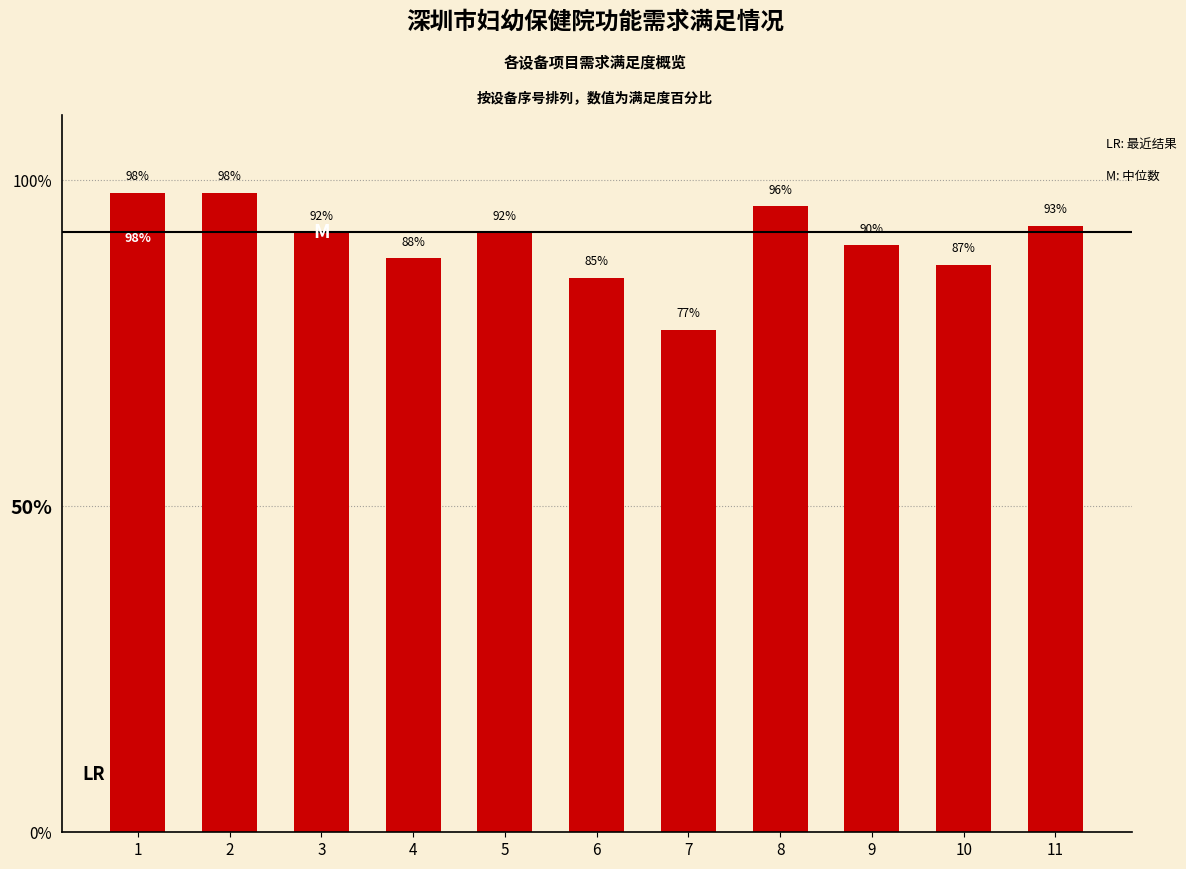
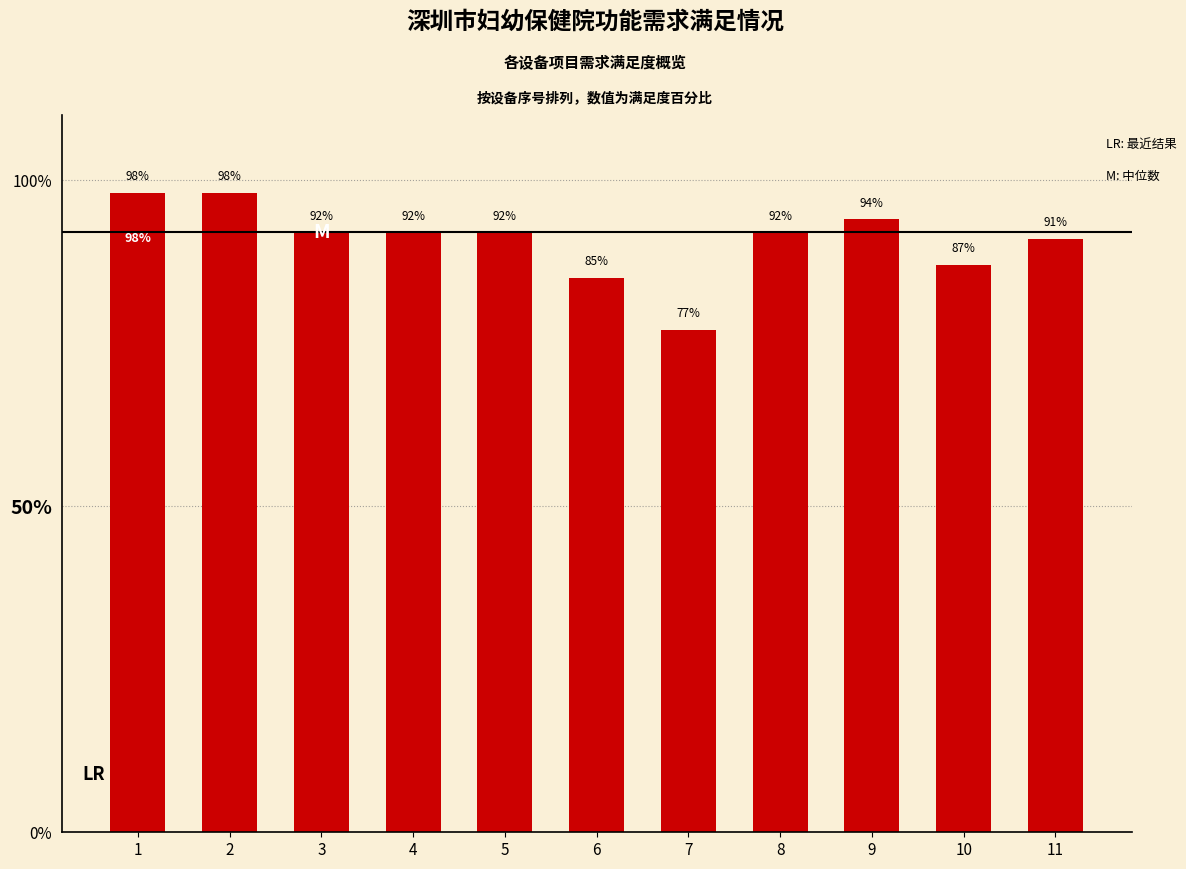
  {
    "1": "98%",
    "2": "98%",
    "3": "92%",
-   "4": "88%",
+   "4": "92%",
    "5": "92%",
    "6": "85%",
    "7": "77%",
-   "8": "96%",
-   "9": "90%",
+   "8": "92%",
+   "9": "94%",
    "10": "87%",
-   "11": "93%"
+   "11": "91%"
  }
